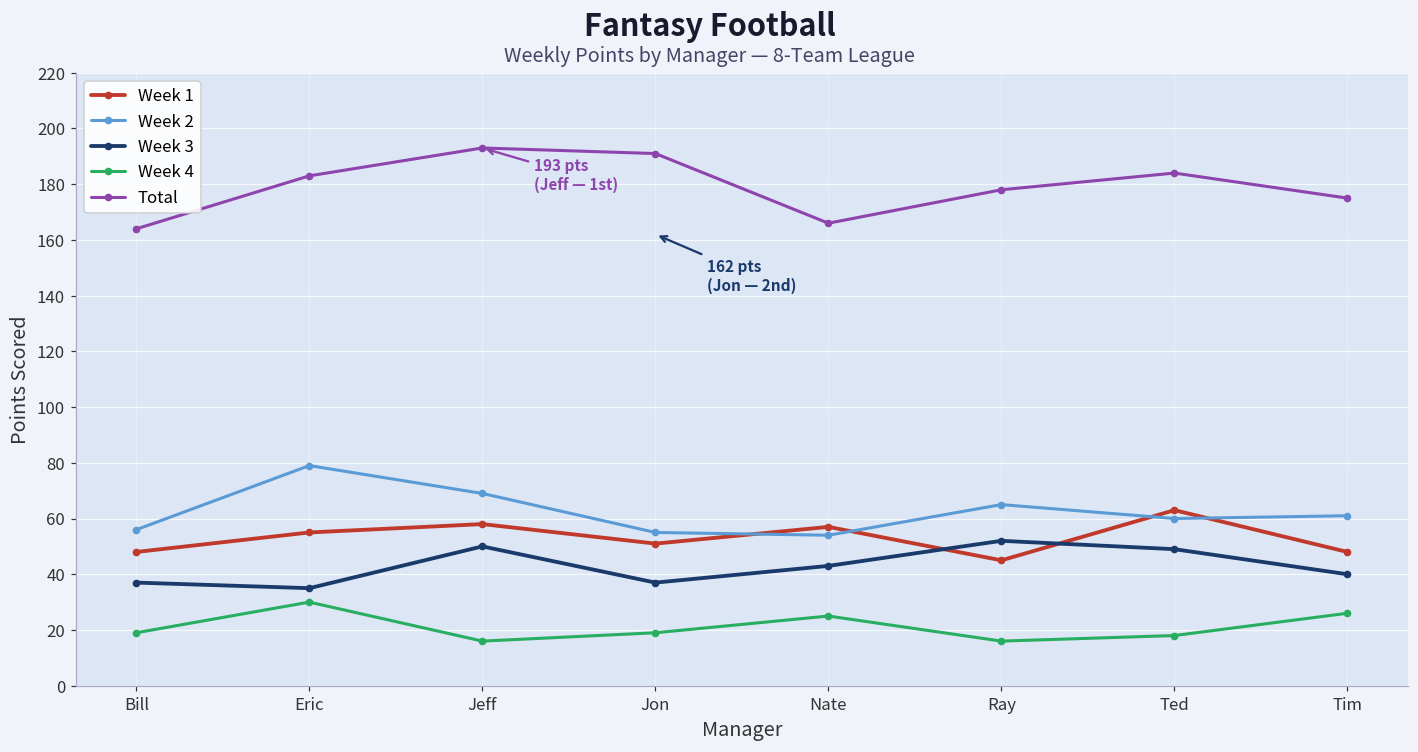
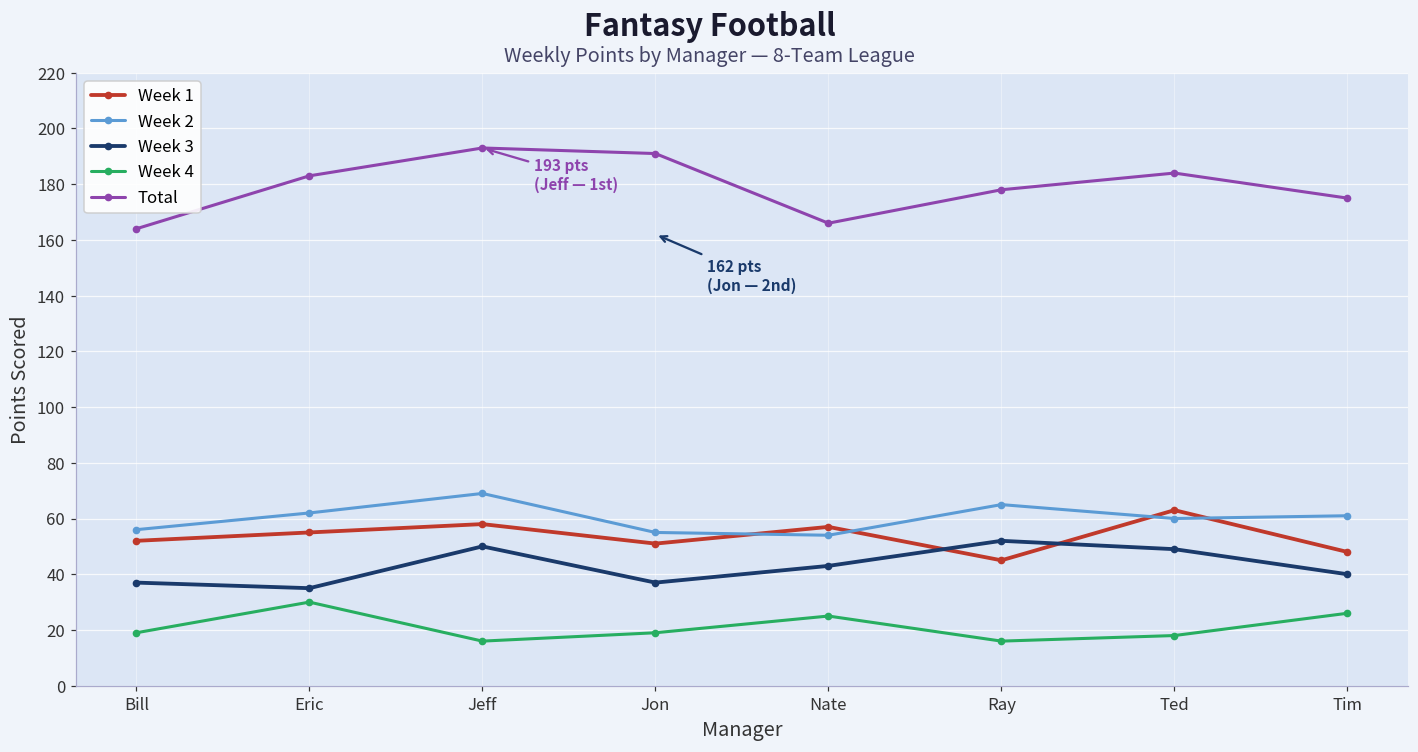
  {
    "Week 1": {
-     "Bill": 48,
+     "Bill": 52,
      "Eric": 55,
      "Jeff": 58,
      "Jon": 51,
      "Nate": 57,
      "Ray": 45,
      "Ted": 63,
      "Tim": 48
    },
    "Week 2": {
      "Bill": 56,
-     "Eric": 79,
+     "Eric": 62,
      "Jeff": 69,
      "Jon": 55,
      "Nate": 54,
      "Ray": 65,
      "Ted": 60,
      "Tim": 61
    },
    "Week 3": {
      "Bill": 37,
      "Eric": 35,
      "Jeff": 50,
      "Jon": 37,
      "Nate": 43,
      "Ray": 52,
      "Ted": 49,
      "Tim": 40
    },
    "Week 4": {
      "Bill": 19,
      "Eric": 30,
      "Jeff": 16,
      "Jon": 19,
      "Nate": 25,
      "Ray": 16,
      "Ted": 18,
      "Tim": 26
    },
    "Total": {
      "Jeff": 193
    }
  }
